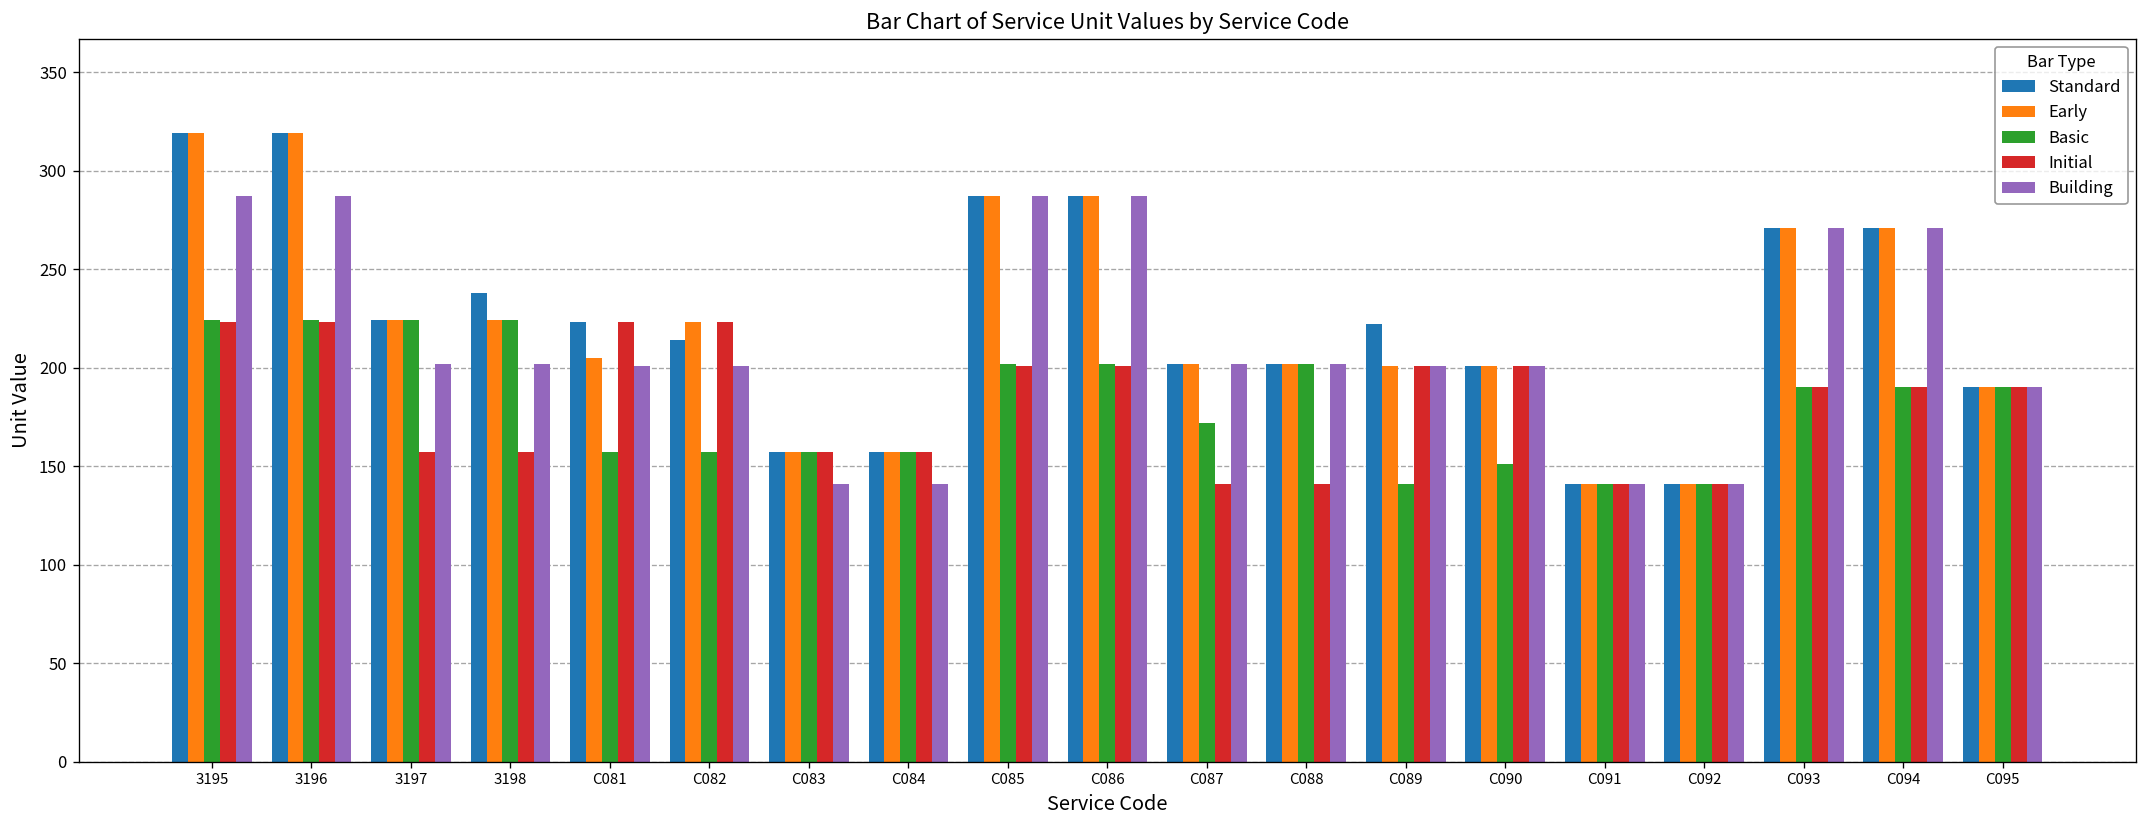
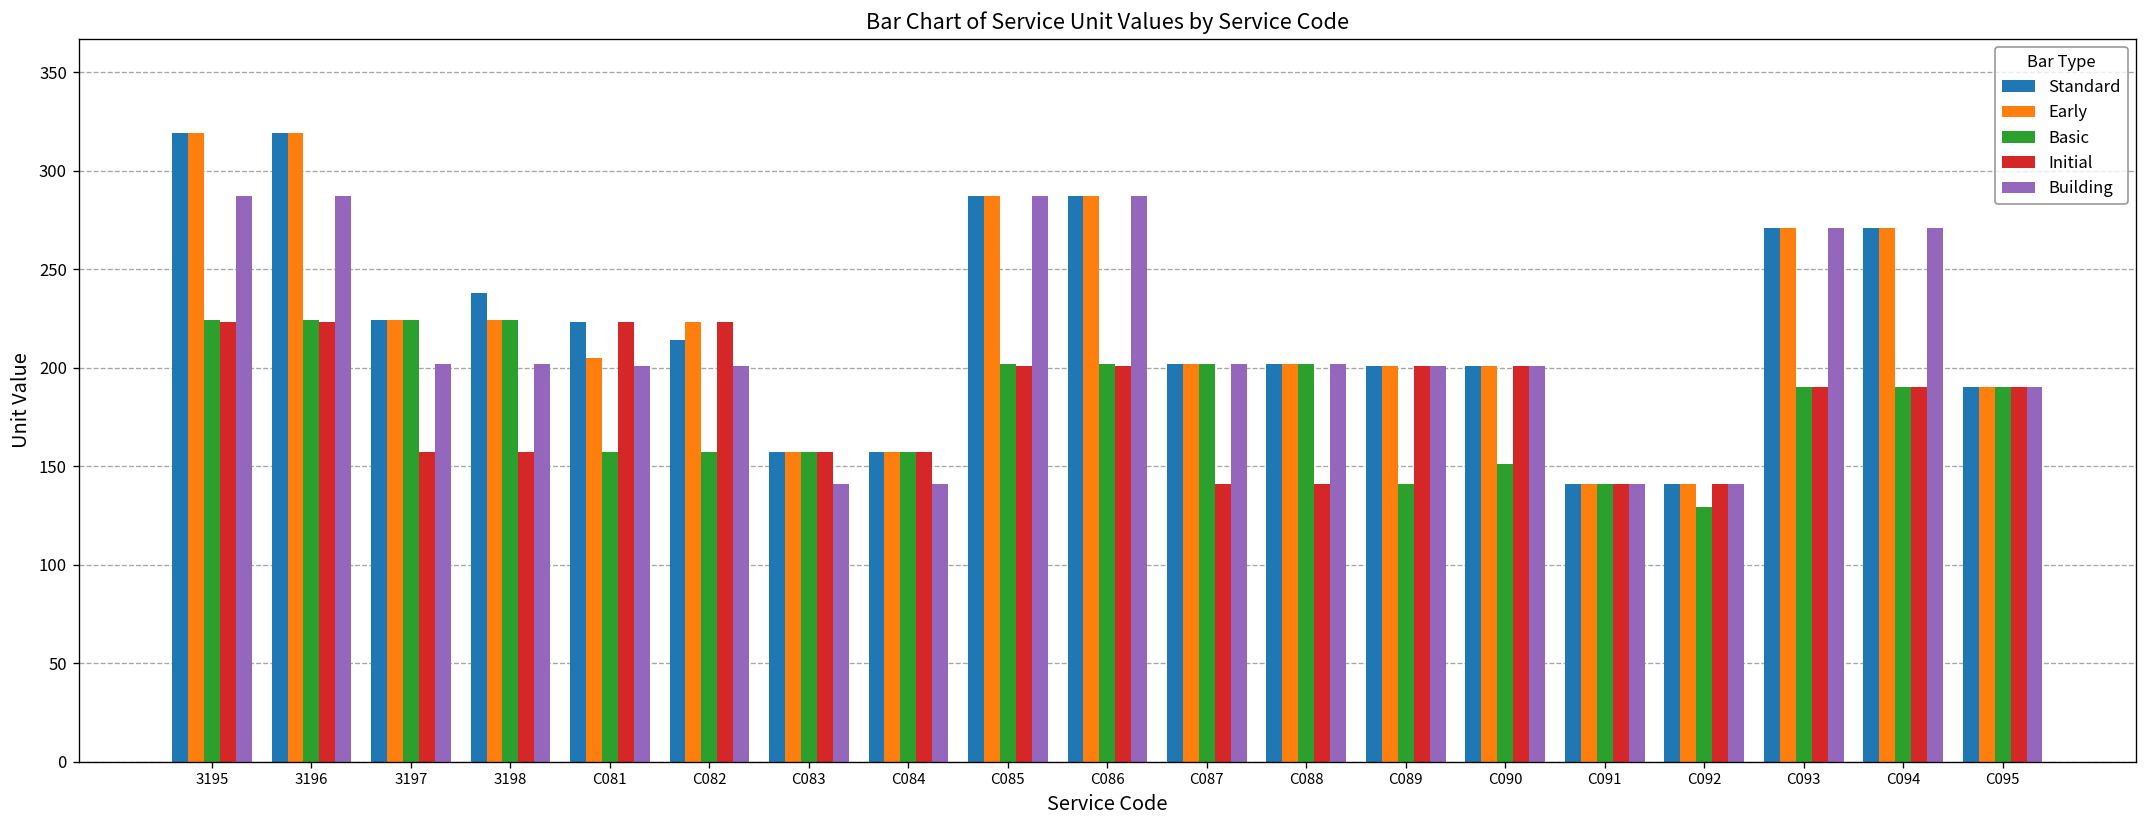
  {
    "Standard": {
      "3195": 319,
      "3196": 319,
      "3197": 224,
      "3198": 238,
      "C081": 223,
      "C082": 214,
      "C083": 157,
      "C084": 157,
      "C085": 287,
      "C086": 287,
      "C087": 202,
      "C088": 202,
-     "C089": 222,
+     "C089": 201,
      "C090": 201,
      "C091": 141,
      "C092": 141,
      "C093": 271,
      "C094": 271,
      "C095": 190
    },
    "Early": {
      "3195": 319,
      "3196": 319,
      "3197": 224,
      "3198": 224,
      "C081": 205,
      "C082": 223,
      "C083": 157,
      "C084": 157,
      "C085": 287,
      "C086": 287,
      "C087": 202,
      "C088": 202,
      "C089": 201,
      "C090": 201,
      "C091": 141,
      "C092": 141,
      "C093": 271,
      "C094": 271,
      "C095": 190
    },
    "Basic": {
      "3195": 224,
      "3196": 224,
      "3197": 224,
      "3198": 224,
      "C081": 157,
      "C082": 157,
      "C083": 157,
      "C084": 157,
      "C085": 202,
      "C086": 202,
-     "C087": 172,
+     "C087": 202,
      "C088": 202,
      "C089": 141,
      "C090": 151,
      "C091": 141,
-     "C092": 141,
+     "C092": 129,
      "C093": 190,
      "C094": 190,
      "C095": 190
    },
    "Initial": {
      "3195": 223,
      "3196": 223,
      "3197": 157,
      "3198": 157,
      "C081": 223,
      "C082": 223,
      "C083": 157,
      "C084": 157,
      "C085": 201,
      "C086": 201,
      "C087": 141,
      "C088": 141,
      "C089": 201,
      "C090": 201,
      "C091": 141,
      "C092": 141,
      "C093": 190,
      "C094": 190,
      "C095": 190
    },
    "Building": {
      "3195": 287,
      "3196": 287,
      "3197": 202,
      "3198": 202,
      "C081": 201,
      "C082": 201,
      "C083": 141,
      "C084": 141,
      "C085": 287,
      "C086": 287,
      "C087": 202,
      "C088": 202,
      "C089": 201,
      "C090": 201,
      "C091": 141,
      "C092": 141,
      "C093": 271,
      "C094": 271,
      "C095": 190
    }
  }
